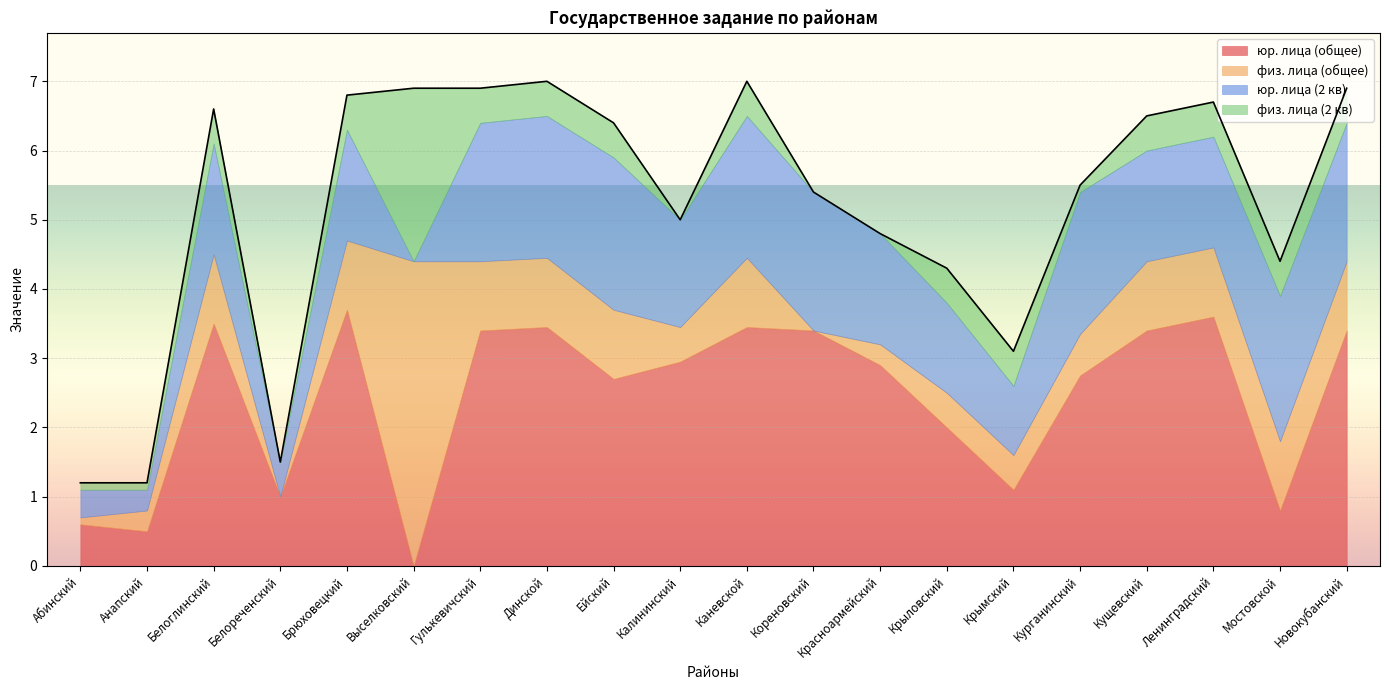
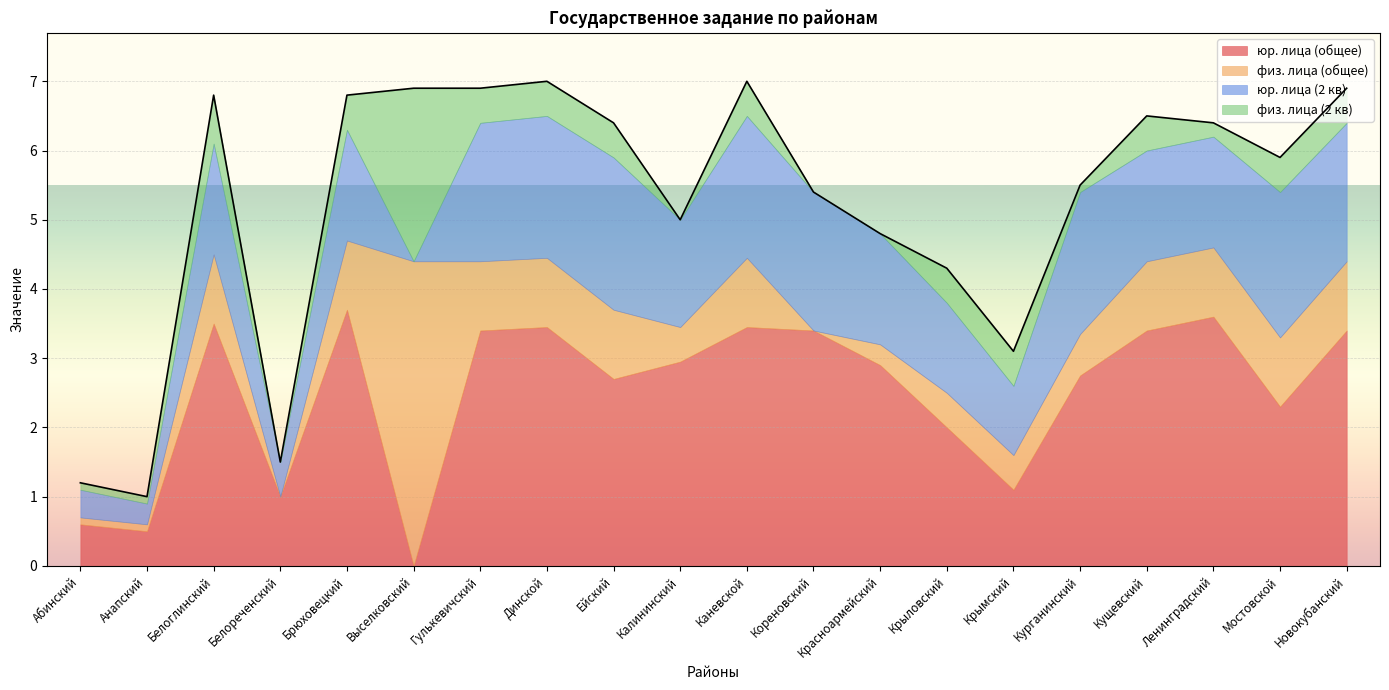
  {
    "юр. лица (общее)": {
      "Абинский": 0.6,
      "Анапский": 0.5,
      "Белоглинский": 3.5,
      "Брюховецкий": 3.7,
      "Выселковский": 0.0,
      "Гулькевичский": 3.4,
      "Динской": 3.5,
      "Ейский": 2.7,
      "Калининский": 3.0,
      "Каневской": 3.5,
      "Красноармейский": 2.9,
      "Крыловский": 2.0,
      "Крымский": 1.1,
      "Курганинский": 2.8,
      "Кущевский": 3.4,
      "Ленинградский": 3.6,
-     "Мостовской": 0.8,
+     "Мостовской": 2.3,
      "Новокубанский": 3.4
    },
    "физ. лица (общее)": {
      "Абинский": 0.1,
-     "Анапский": 0.3,
+     "Анапский": 0.1,
      "Белоглинский": 1.0,
      "Брюховецкий": 1.0,
      "Гулькевичский": 1.0,
      "Динской": 1.0,
      "Ейский": 1.0,
      "Калининский": 0.5,
      "Каневской": 1.0,
      "Красноармейский": 0.3,
      "Крыловский": 0.5,
      "Крымский": 0.5,
      "Курганинский": 0.6,
      "Кущевский": 1.0,
      "Ленинградский": 1.0,
      "Мостовской": 1.0,
      "Новокубанский": 1.0
    },
    "юр. лица (2 кв)": {
      "Абинский": 0.4,
      "Анапский": 0.3,
      "Белоглинский": 1.6,
      "Брюховецкий": 1.6,
      "Гулькевичский": 2.0,
      "Динской": 2.1,
      "Ейский": 2.2,
      "Каневской": 2.1,
      "Крыловский": 1.3,
      "Крымский": 1.0,
      "Курганинский": 2.1,
      "Кущевский": 1.6,
      "Ленинградский": 1.6,
      "Мостовской": 2.1,
      "Новокубанский": 2.0
    },
    "физ. лица (2 кв)": {
      "Абинский": 0.1,
      "Анапский": 0.1,
-     "Белоглинский": 0.5,
+     "Белоглинский": 0.7,
      "Брюховецкий": 0.5,
      "Выселковский": 2.5,
      "Гулькевичский": 0.5,
      "Динской": 0.5,
      "Ейский": 0.5,
      "Каневской": 0.5,
      "Крыловский": 0.5,
      "Крымский": 0.5,
      "Курганинский": 0.1,
      "Кущевский": 0.5,
-     "Ленинградский": 0.5,
+     "Ленинградский": 0.2,
      "Мостовской": 0.5
    }
  }
